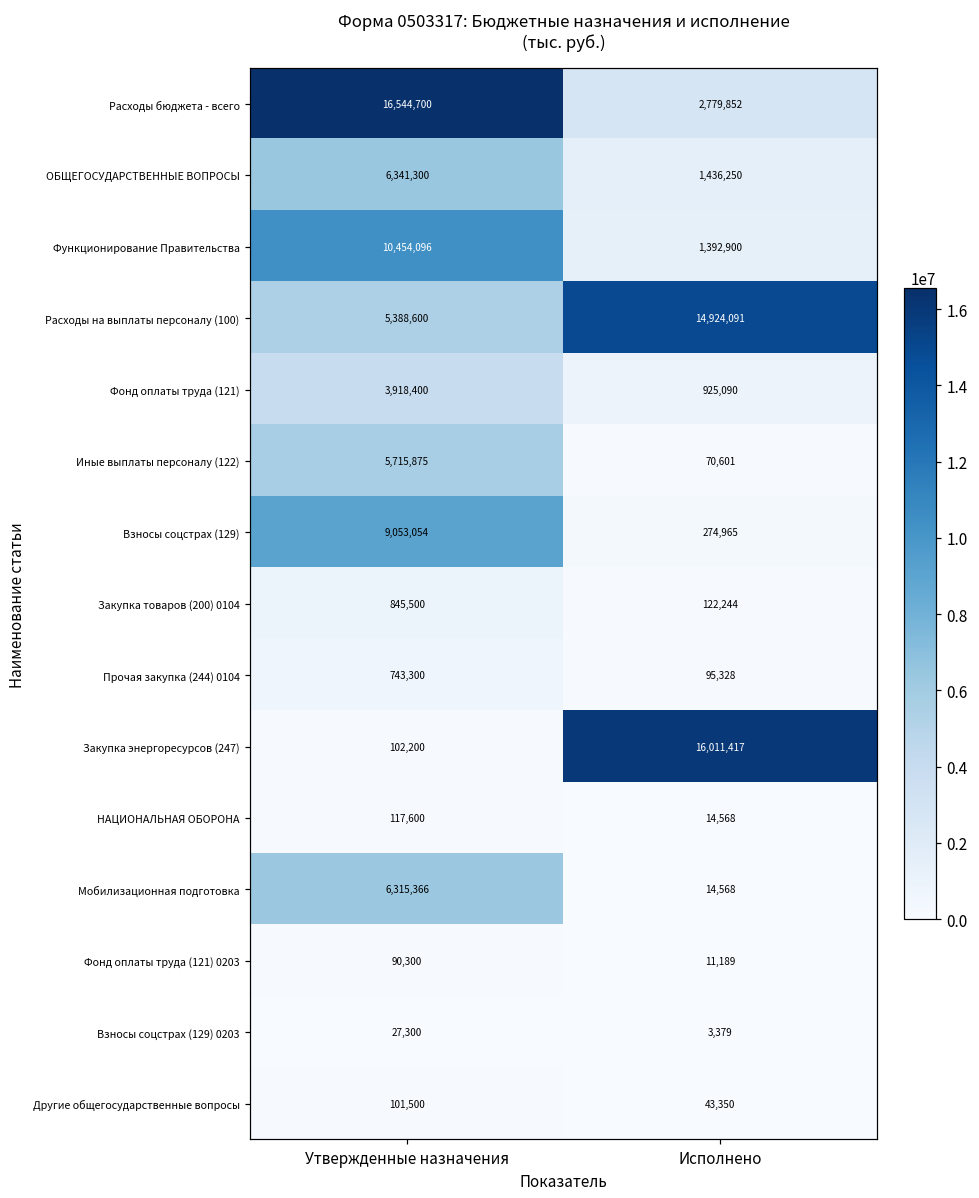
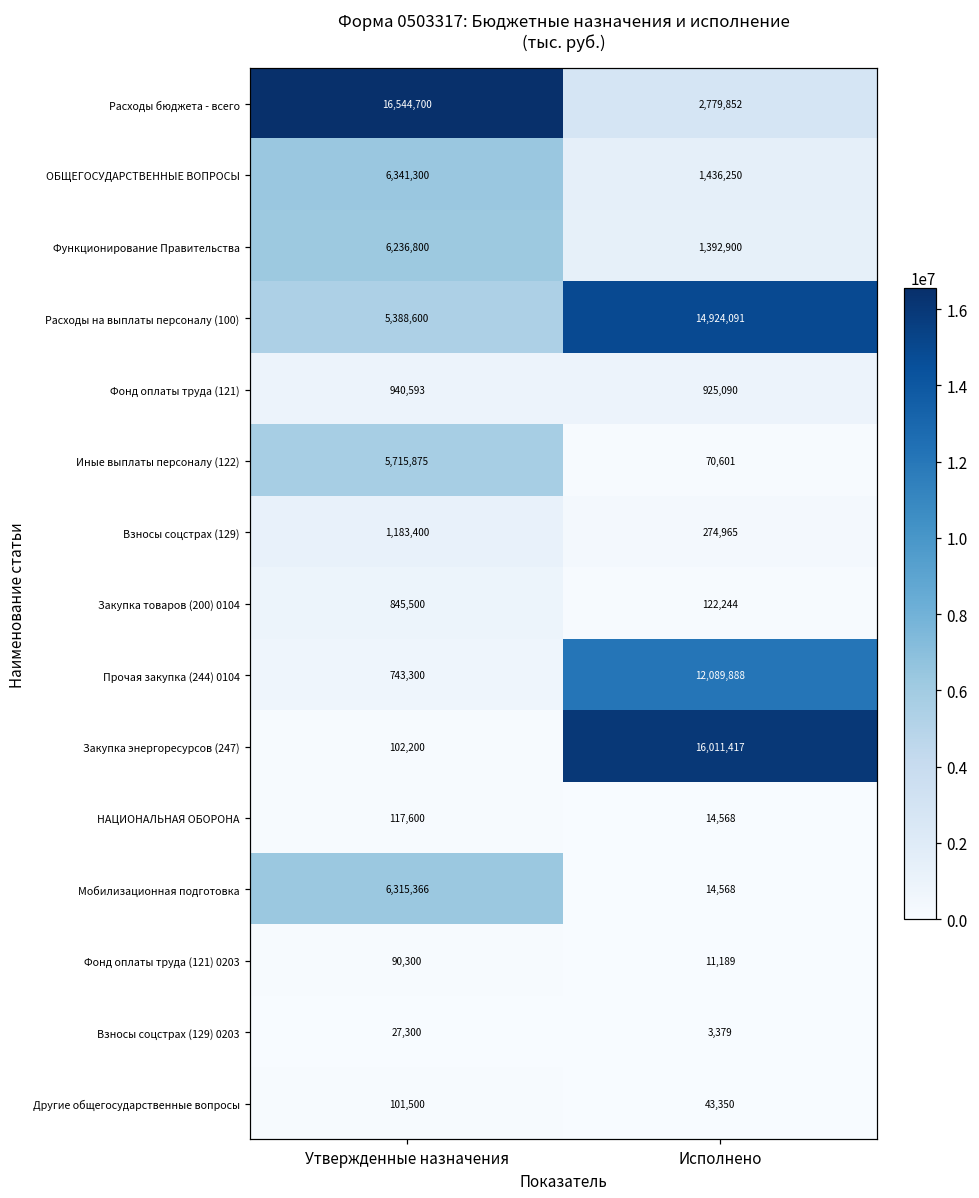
  {
    "Расходы бюджета - всего": {
      "Утвержденные назначения": "16,544,700",
      "Исполнено": "2,779,852"
    },
    "ОБЩЕГОСУДАРСТВЕННЫЕ ВОПРОСЫ": {
      "Утвержденные назначения": "6,341,300",
      "Исполнено": "1,436,250"
    },
    "Функционирование Правительства": {
-     "Утвержденные назначения": "10,454,096",
+     "Утвержденные назначения": "6,236,800",
      "Исполнено": "1,392,900"
    },
    "Расходы на выплаты персоналу (100)": {
      "Утвержденные назначения": "5,388,600",
      "Исполнено": "14,924,091"
    },
    "Фонд оплаты труда (121)": {
-     "Утвержденные назначения": "3,918,400",
+     "Утвержденные назначения": "940,593",
      "Исполнено": "925,090"
    },
    "Иные выплаты персоналу (122)": {
      "Утвержденные назначения": "5,715,875",
      "Исполнено": "70,601"
    },
    "Взносы соцстрах (129)": {
-     "Утвержденные назначения": "9,053,054",
+     "Утвержденные назначения": "1,183,400",
      "Исполнено": "274,965"
    },
    "Закупка товаров (200) 0104": {
      "Утвержденные назначения": "845,500",
      "Исполнено": "122,244"
    },
    "Прочая закупка (244) 0104": {
      "Утвержденные назначения": "743,300",
-     "Исполнено": "95,328"
+     "Исполнено": "12,089,888"
    },
    "Закупка энергоресурсов (247)": {
      "Утвержденные назначения": "102,200",
      "Исполнено": "16,011,417"
    },
    "НАЦИОНАЛЬНАЯ ОБОРОНА": {
      "Утвержденные назначения": "117,600",
      "Исполнено": "14,568"
    },
    "Мобилизационная подготовка": {
      "Утвержденные назначения": "6,315,366",
      "Исполнено": "14,568"
    },
    "Фонд оплаты труда (121) 0203": {
      "Утвержденные назначения": "90,300",
      "Исполнено": "11,189"
    },
    "Взносы соцстрах (129) 0203": {
      "Утвержденные назначения": "27,300",
      "Исполнено": "3,379"
    },
    "Другие общегосударственные вопросы": {
      "Утвержденные назначения": "101,500",
      "Исполнено": "43,350"
    }
  }
